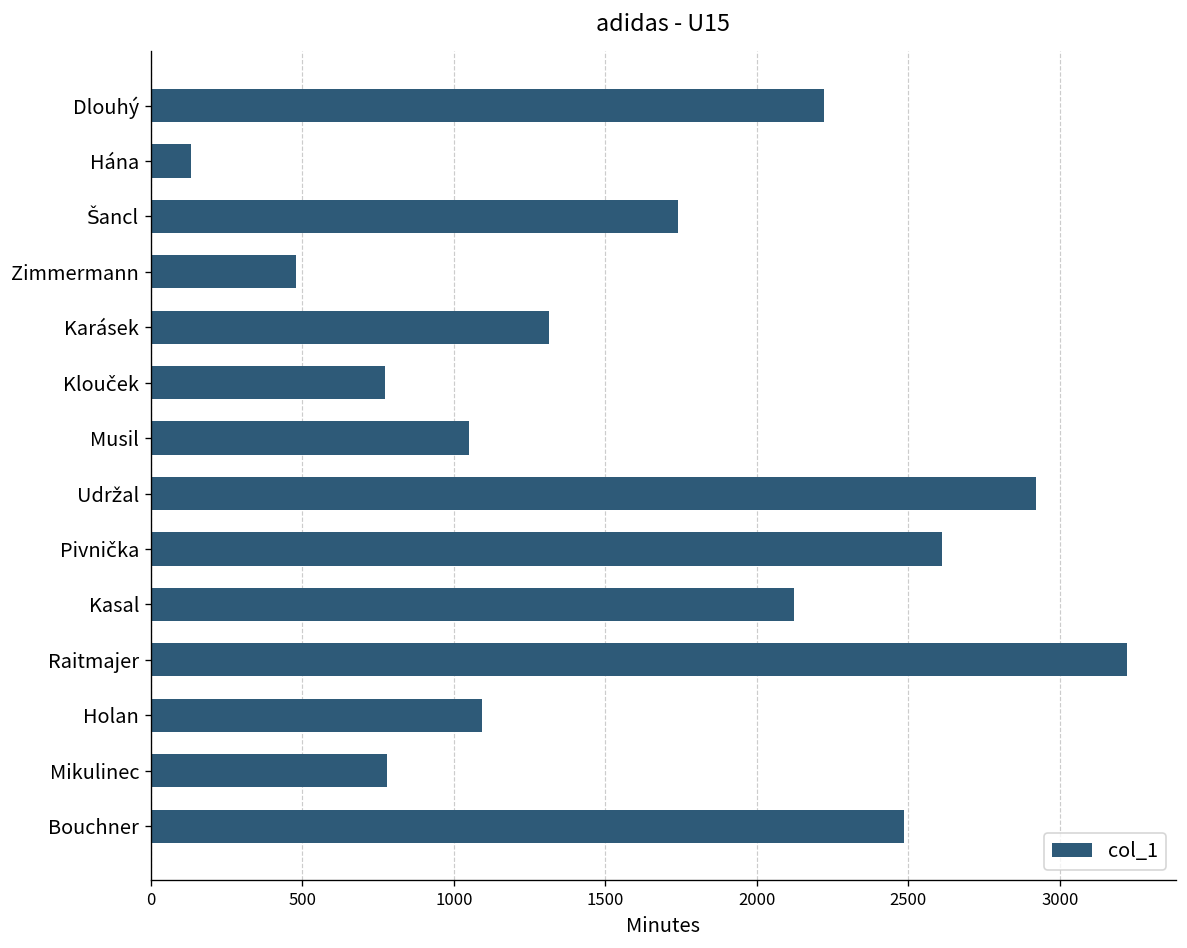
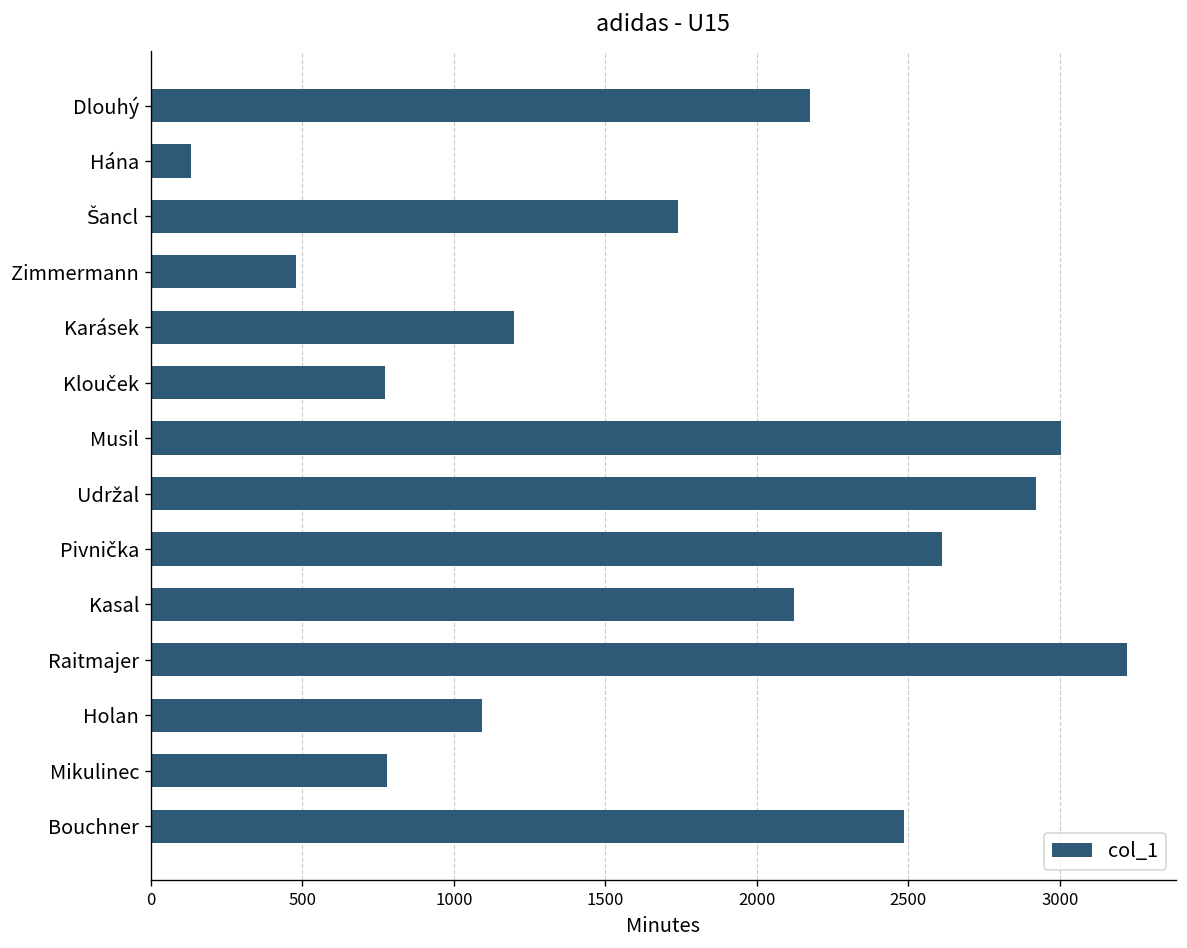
  {
-   "Dlouhý": 2220,
+   "Dlouhý": 2180,
    "Hána": 130,
    "Šancl": 1740,
    "Zimmermann": 480,
-   "Karásek": 1310,
+   "Karásek": 1200,
    "Klouček": 770,
-   "Musil": 1050,
+   "Musil": 3000,
    "Udržal": 2920,
    "Pivnička": 2610,
    "Kasal": 2120,
    "Raitmajer": 3220,
    "Holan": 1090,
    "Mikulinec": 780,
    "Bouchner": 2480
  }
